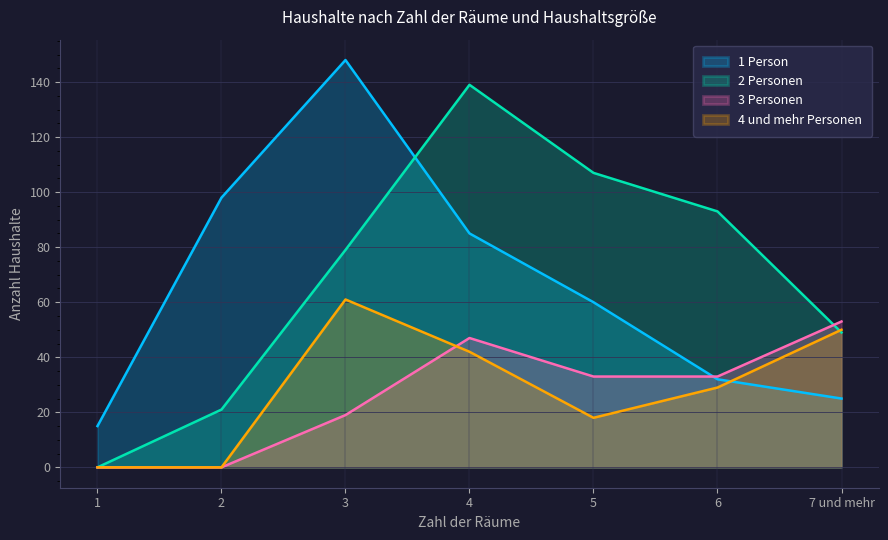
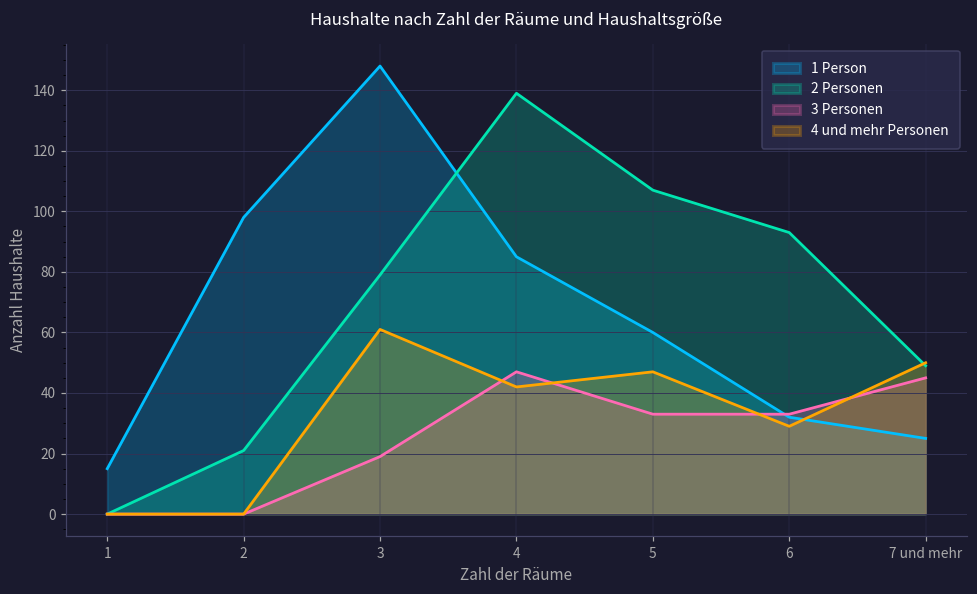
  {
    "3 Personen": {
      "3": 19,
      "4": 47,
      "5": 33,
      "6": 33,
-     "7 und mehr": 53
+     "7 und mehr": 45
    },
    "4 und mehr Personen": {
      "3": 61,
      "4": 42,
-     "5": 18,
+     "5": 47,
      "6": 29,
      "7 und mehr": 50
    }
  }
